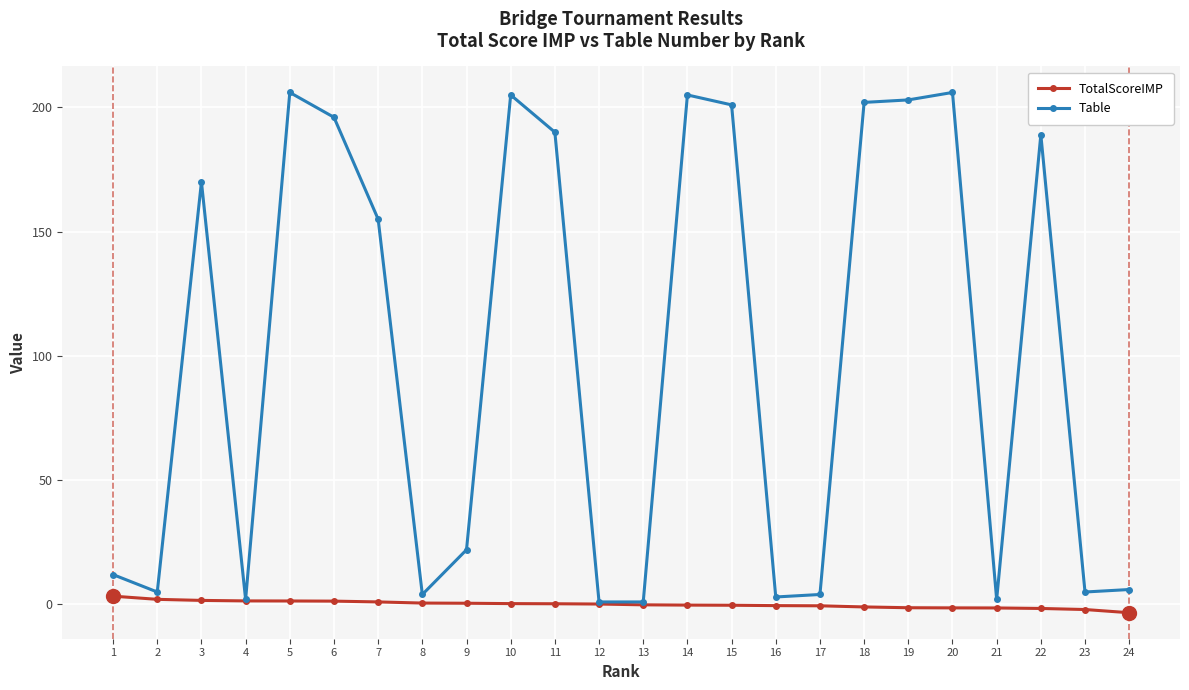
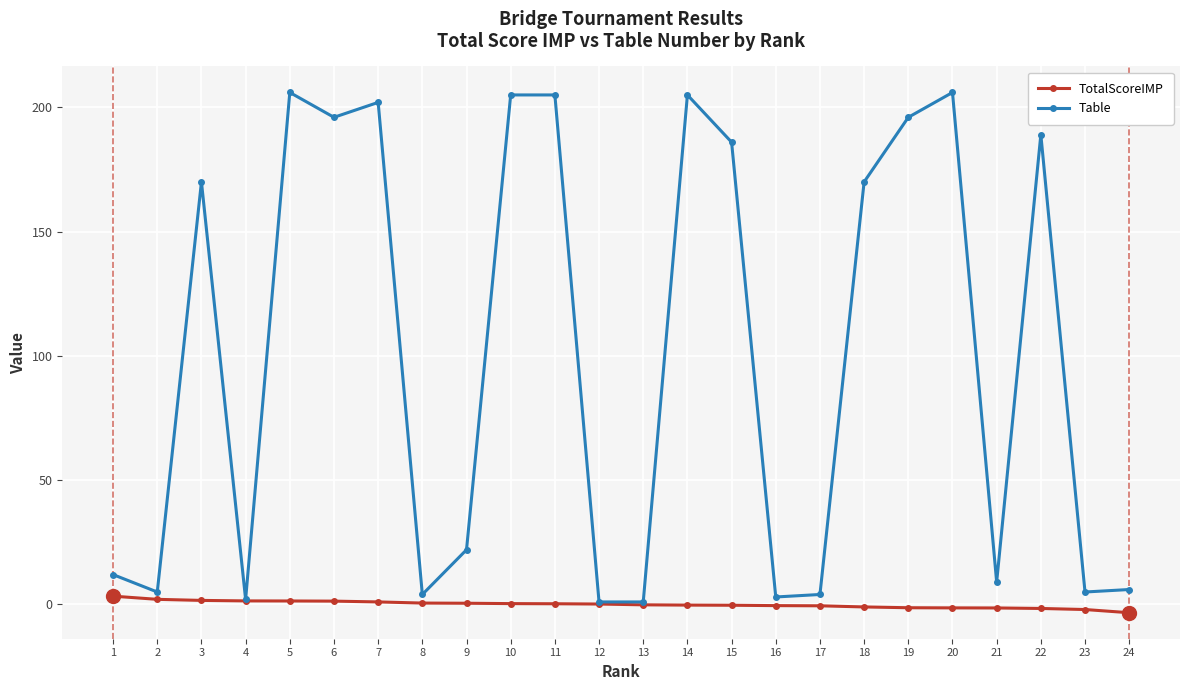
  {
    "Table": {
      "1": 12,
      "2": 5,
      "3": 170,
      "5": 206,
      "6": 196,
-     "7": 155,
+     "7": 202,
      "8": 4,
      "9": 22,
      "10": 205,
-     "11": 190,
+     "11": 205,
      "13": 1,
      "14": 205,
-     "15": 201,
+     "15": 186,
      "16": 3,
      "17": 4,
-     "18": 202,
-     "19": 203,
+     "18": 170,
+     "19": 196,
      "20": 206,
-     "21": 2,
+     "21": 9,
      "22": 189,
      "23": 5,
      "24": 6
    }
  }
